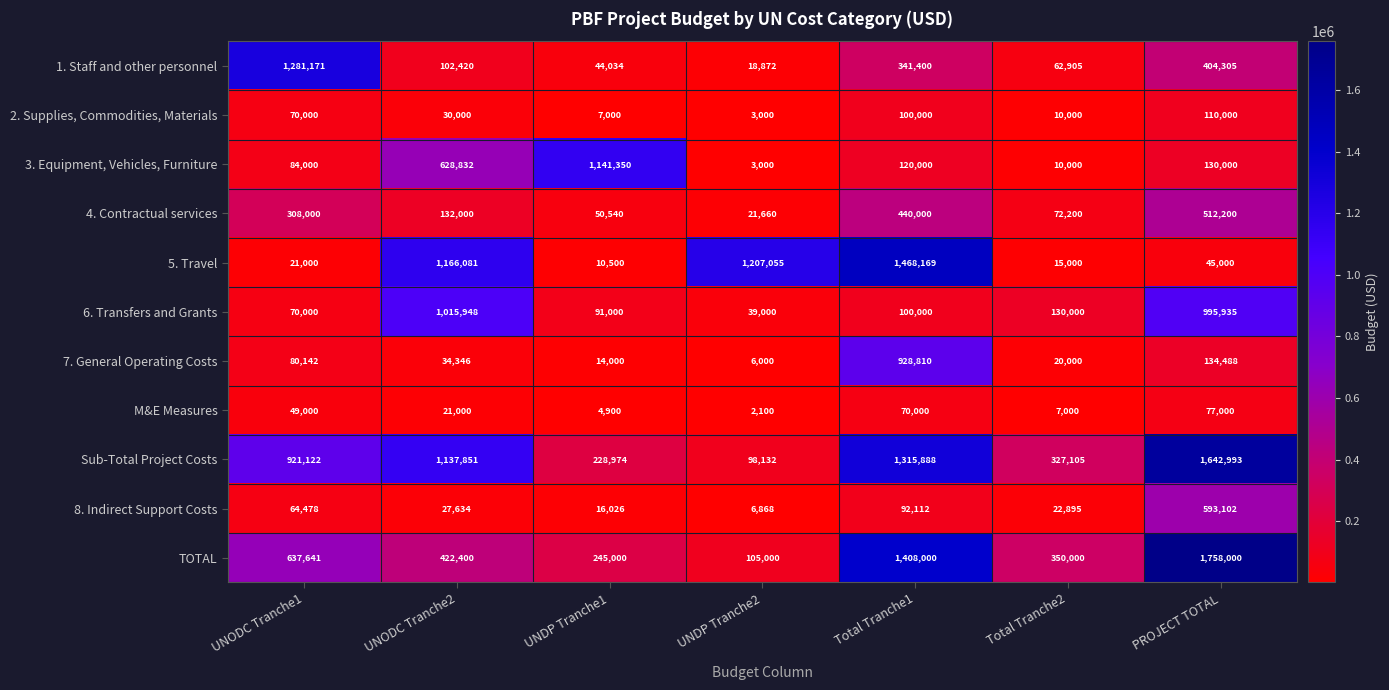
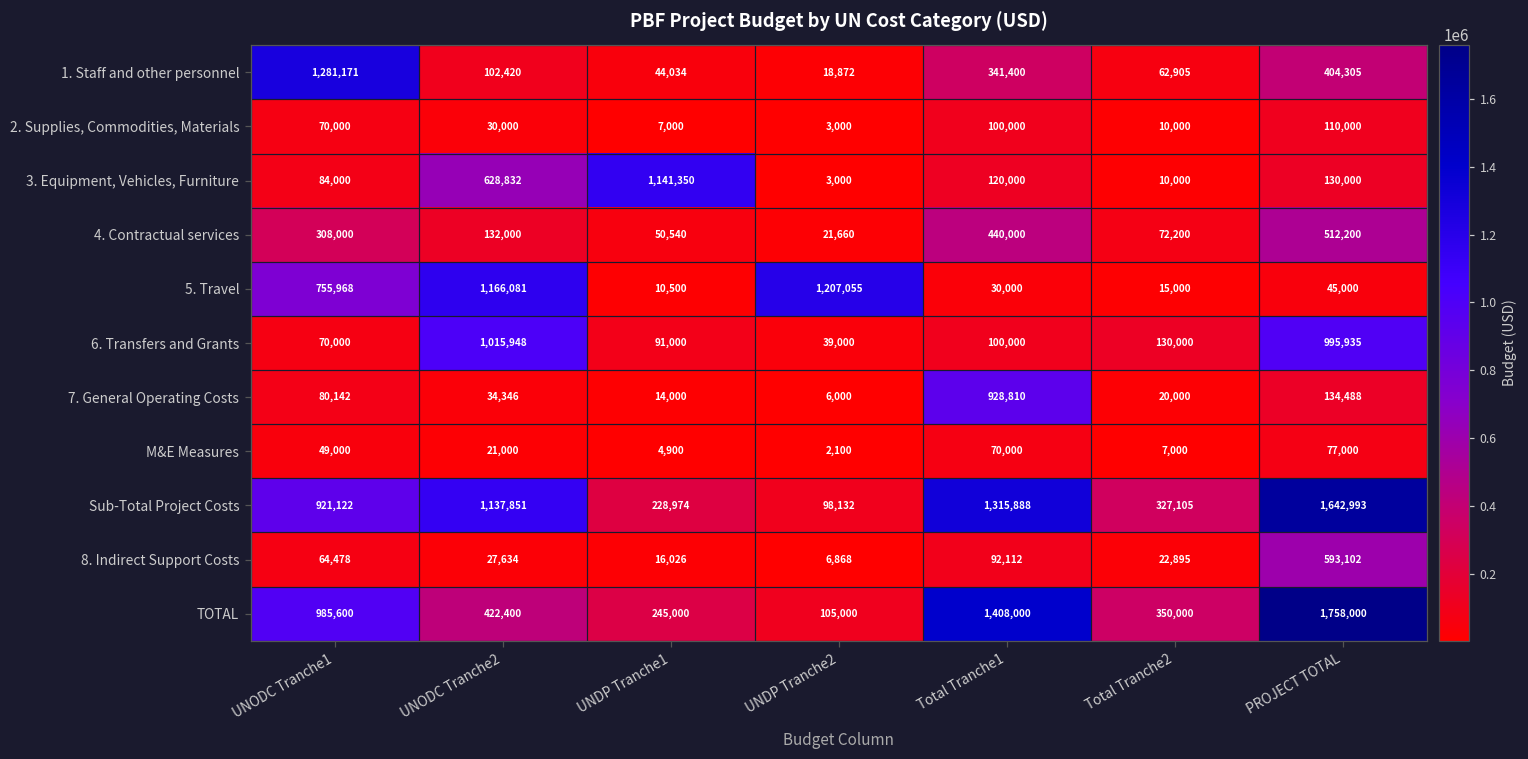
  {
    "1. Staff and other personnel": {
      "UNODC Tranche1": "1,281,171",
      "UNODC Tranche2": "102,420",
      "UNDP Tranche1": "44,034",
      "UNDP Tranche2": "18,872",
      "Total Tranche1": "341,400",
      "Total Tranche2": "62,905",
      "PROJECT TOTAL": "404,305"
    },
    "2. Supplies, Commodities, Materials": {
      "UNODC Tranche1": "70,000",
      "UNODC Tranche2": "30,000",
      "UNDP Tranche1": "7,000",
      "UNDP Tranche2": "3,000",
      "Total Tranche1": "100,000",
      "Total Tranche2": "10,000",
      "PROJECT TOTAL": "110,000"
    },
    "3. Equipment, Vehicles, Furniture": {
      "UNODC Tranche1": "84,000",
      "UNODC Tranche2": "628,832",
      "UNDP Tranche1": "1,141,350",
      "UNDP Tranche2": "3,000",
      "Total Tranche1": "120,000",
      "Total Tranche2": "10,000",
      "PROJECT TOTAL": "130,000"
    },
    "4. Contractual services": {
      "UNODC Tranche1": "308,000",
      "UNODC Tranche2": "132,000",
      "UNDP Tranche1": "50,540",
      "UNDP Tranche2": "21,660",
      "Total Tranche1": "440,000",
      "Total Tranche2": "72,200",
      "PROJECT TOTAL": "512,200"
    },
    "5. Travel": {
-     "UNODC Tranche1": "21,000",
+     "UNODC Tranche1": "755,968",
      "UNODC Tranche2": "1,166,081",
      "UNDP Tranche1": "10,500",
      "UNDP Tranche2": "1,207,055",
-     "Total Tranche1": "1,468,169",
+     "Total Tranche1": "30,000",
      "Total Tranche2": "15,000",
      "PROJECT TOTAL": "45,000"
    },
    "6. Transfers and Grants": {
      "UNODC Tranche1": "70,000",
      "UNODC Tranche2": "1,015,948",
      "UNDP Tranche1": "91,000",
      "UNDP Tranche2": "39,000",
      "Total Tranche1": "100,000",
      "Total Tranche2": "130,000",
      "PROJECT TOTAL": "995,935"
    },
    "7. General Operating Costs": {
      "UNODC Tranche1": "80,142",
      "UNODC Tranche2": "34,346",
      "UNDP Tranche1": "14,000",
      "UNDP Tranche2": "6,000",
      "Total Tranche1": "928,810",
      "Total Tranche2": "20,000",
      "PROJECT TOTAL": "134,488"
    },
    "M&E Measures": {
      "UNODC Tranche1": "49,000",
      "UNODC Tranche2": "21,000",
      "UNDP Tranche1": "4,900",
      "UNDP Tranche2": "2,100",
      "Total Tranche1": "70,000",
      "Total Tranche2": "7,000",
      "PROJECT TOTAL": "77,000"
    },
    "Sub-Total Project Costs": {
      "UNODC Tranche1": "921,122",
      "UNODC Tranche2": "1,137,851",
      "UNDP Tranche1": "228,974",
      "UNDP Tranche2": "98,132",
      "Total Tranche1": "1,315,888",
      "Total Tranche2": "327,105",
      "PROJECT TOTAL": "1,642,993"
    },
    "8. Indirect Support Costs": {
      "UNODC Tranche1": "64,478",
      "UNODC Tranche2": "27,634",
      "UNDP Tranche1": "16,026",
      "UNDP Tranche2": "6,868",
      "Total Tranche1": "92,112",
      "Total Tranche2": "22,895",
      "PROJECT TOTAL": "593,102"
    },
    "TOTAL": {
-     "UNODC Tranche1": "637,641",
+     "UNODC Tranche1": "985,600",
      "UNODC Tranche2": "422,400",
      "UNDP Tranche1": "245,000",
      "UNDP Tranche2": "105,000",
      "Total Tranche1": "1,408,000",
      "Total Tranche2": "350,000",
      "PROJECT TOTAL": "1,758,000"
    }
  }
